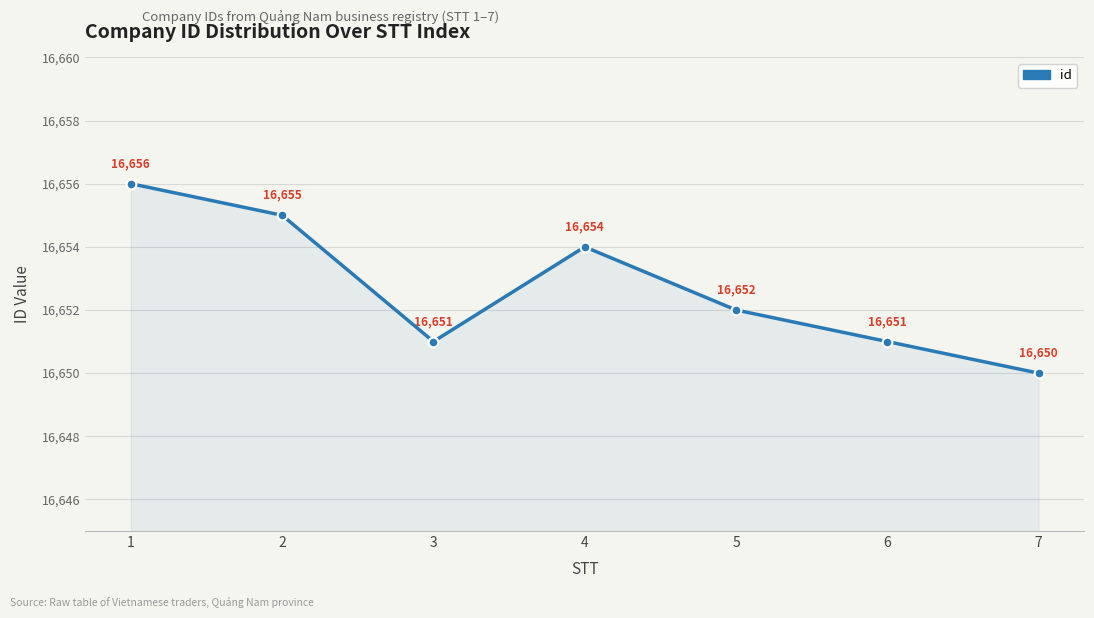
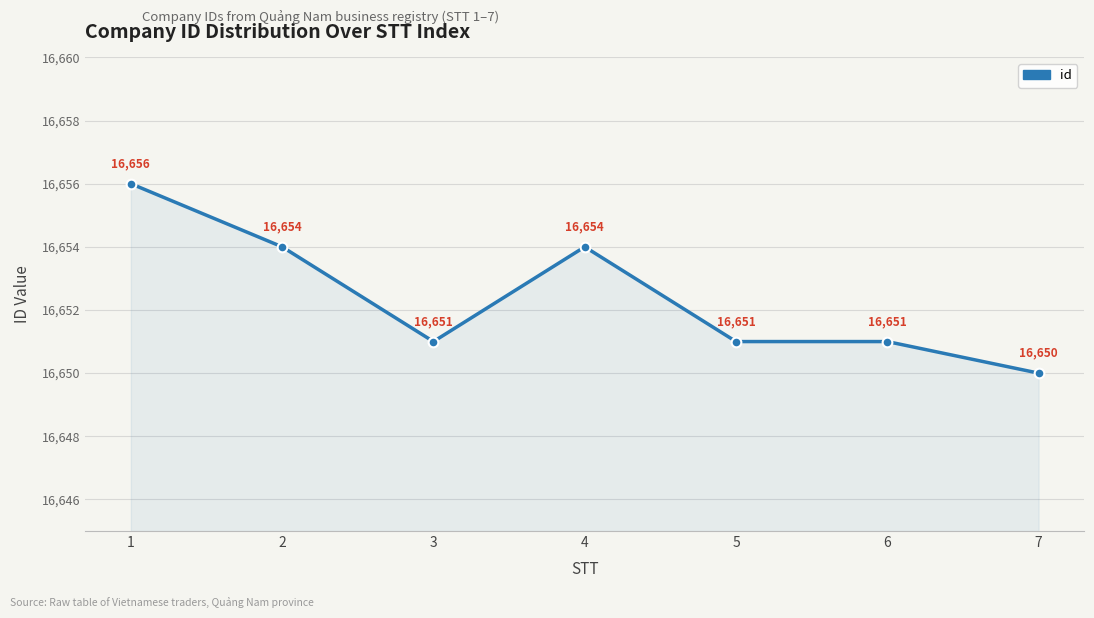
  {
-   "2": "16,655",
-   "5": "16,652"
+   "2": "16,654",
+   "5": "16,651"
  }
